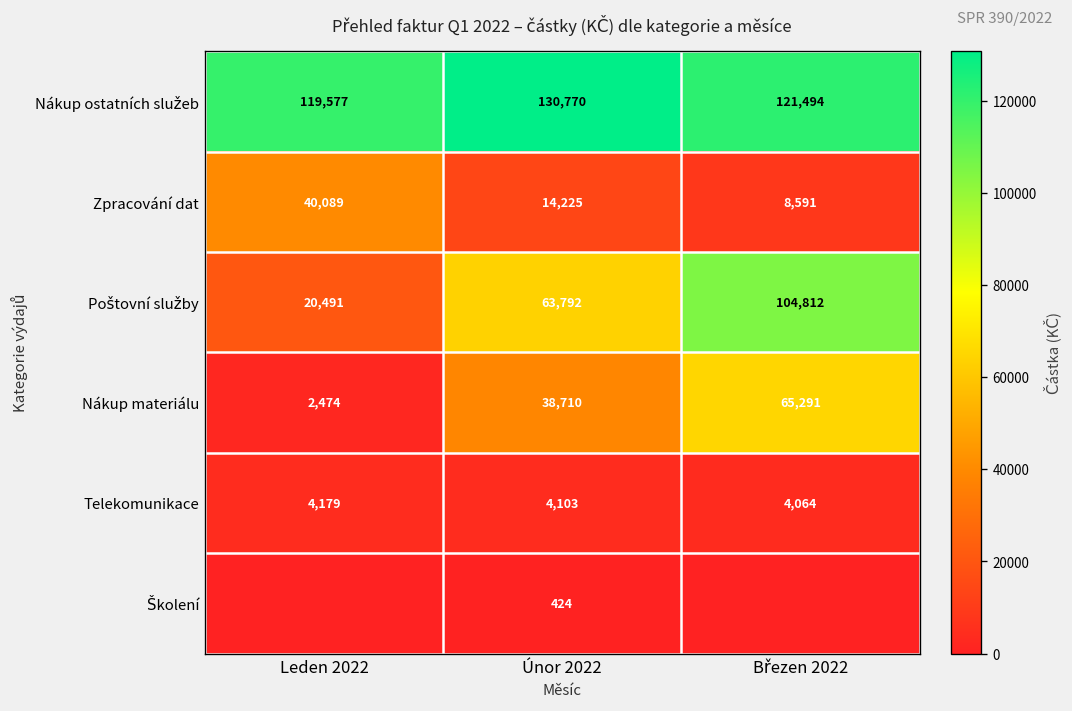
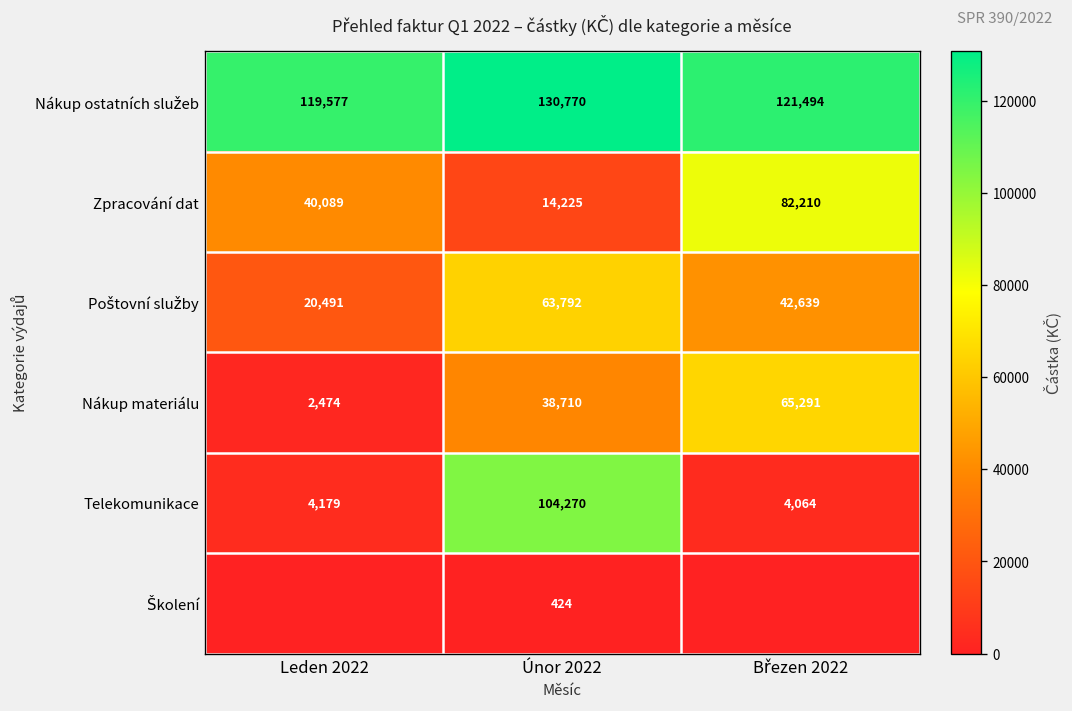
  {
    "Nákup ostatních služeb": {
      "Leden 2022": "119,577",
      "Únor 2022": "130,770",
      "Březen 2022": "121,494"
    },
    "Zpracování dat": {
      "Leden 2022": "40,089",
      "Únor 2022": "14,225",
-     "Březen 2022": "8,591"
+     "Březen 2022": "82,210"
    },
    "Poštovní služby": {
      "Leden 2022": "20,491",
      "Únor 2022": "63,792",
-     "Březen 2022": "104,812"
+     "Březen 2022": "42,639"
    },
    "Nákup materiálu": {
      "Leden 2022": "2,474",
      "Únor 2022": "38,710",
      "Březen 2022": "65,291"
    },
    "Telekomunikace": {
      "Leden 2022": "4,179",
-     "Únor 2022": "4,103",
+     "Únor 2022": "104,270",
      "Březen 2022": "4,064"
    },
    "Školení": {
      "Únor 2022": "424"
    }
  }
